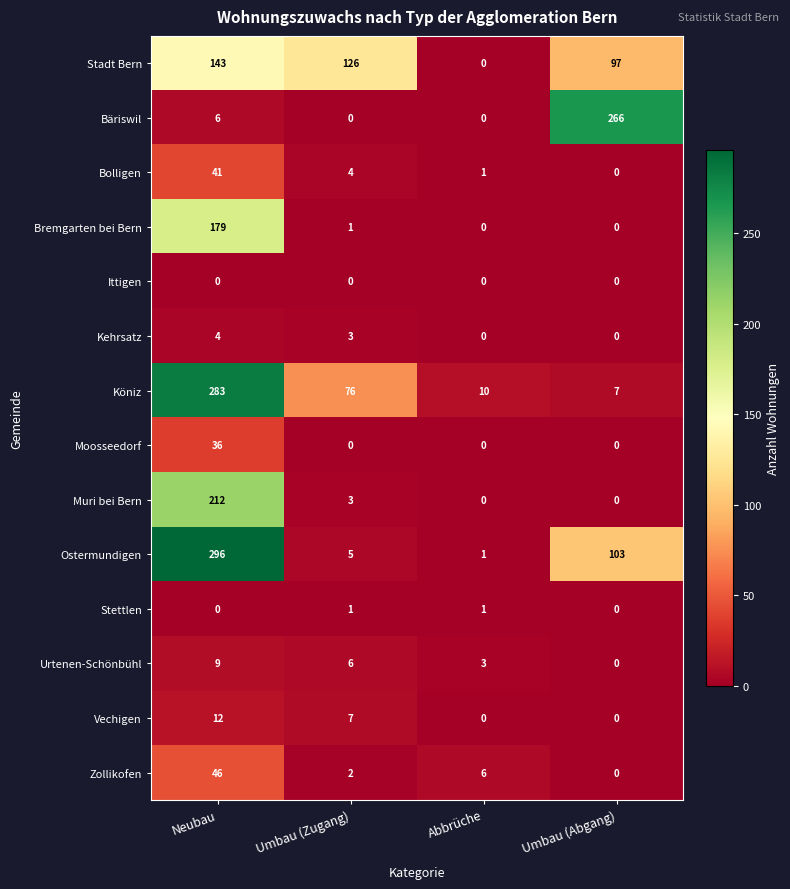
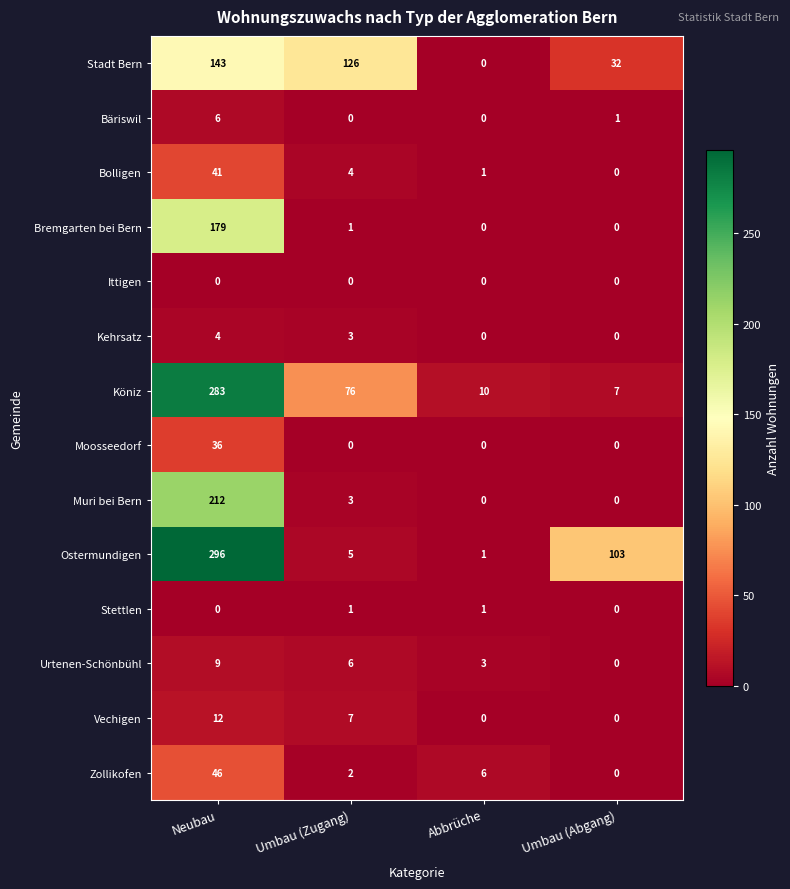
  {
    "Stadt Bern": {
      "Neubau": 143,
      "Umbau (Zugang)": 126,
      "Abbrüche": 0,
-     "Umbau (Abgang)": 97
+     "Umbau (Abgang)": 32
    },
    "Bäriswil": {
      "Neubau": 6,
      "Umbau (Zugang)": 0,
      "Abbrüche": 0,
-     "Umbau (Abgang)": 266
+     "Umbau (Abgang)": 1
    },
    "Bolligen": {
      "Neubau": 41,
      "Umbau (Zugang)": 4,
      "Abbrüche": 1,
      "Umbau (Abgang)": 0
    },
    "Bremgarten bei Bern": {
      "Neubau": 179,
      "Umbau (Zugang)": 1,
      "Abbrüche": 0,
      "Umbau (Abgang)": 0
    },
    "Ittigen": {
      "Neubau": 0,
      "Umbau (Zugang)": 0,
      "Abbrüche": 0,
      "Umbau (Abgang)": 0
    },
    "Kehrsatz": {
      "Neubau": 4,
      "Umbau (Zugang)": 3,
      "Abbrüche": 0,
      "Umbau (Abgang)": 0
    },
    "Köniz": {
      "Neubau": 283,
      "Umbau (Zugang)": 76,
      "Abbrüche": 10,
      "Umbau (Abgang)": 7
    },
    "Moosseedorf": {
      "Neubau": 36,
      "Umbau (Zugang)": 0,
      "Abbrüche": 0,
      "Umbau (Abgang)": 0
    },
    "Muri bei Bern": {
      "Neubau": 212,
      "Umbau (Zugang)": 3,
      "Abbrüche": 0,
      "Umbau (Abgang)": 0
    },
    "Ostermundigen": {
      "Neubau": 296,
      "Umbau (Zugang)": 5,
      "Abbrüche": 1,
      "Umbau (Abgang)": 103
    },
    "Stettlen": {
      "Neubau": 0,
      "Umbau (Zugang)": 1,
      "Abbrüche": 1,
      "Umbau (Abgang)": 0
    },
    "Urtenen-Schönbühl": {
      "Neubau": 9,
      "Umbau (Zugang)": 6,
      "Abbrüche": 3,
      "Umbau (Abgang)": 0
    },
    "Vechigen": {
      "Neubau": 12,
      "Umbau (Zugang)": 7,
      "Abbrüche": 0,
      "Umbau (Abgang)": 0
    },
    "Zollikofen": {
      "Neubau": 46,
      "Umbau (Zugang)": 2,
      "Abbrüche": 6,
      "Umbau (Abgang)": 0
    }
  }
